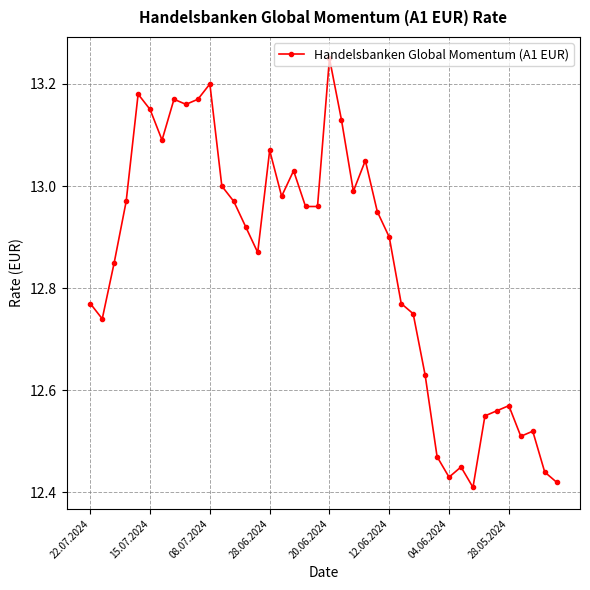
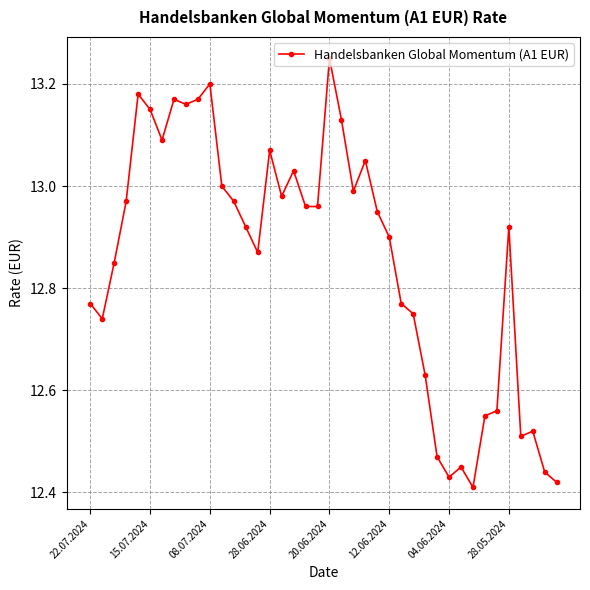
  {
    "22.07.2024": 12.77,
    "15.07.2024": 13.15,
    "08.07.2024": 13.20,
    "28.06.2024": 13.07,
    "12.06.2024": 12.90,
    "04.06.2024": 12.43,
-   "28.05.2024": 12.57
+   "28.05.2024": 12.92
  }
